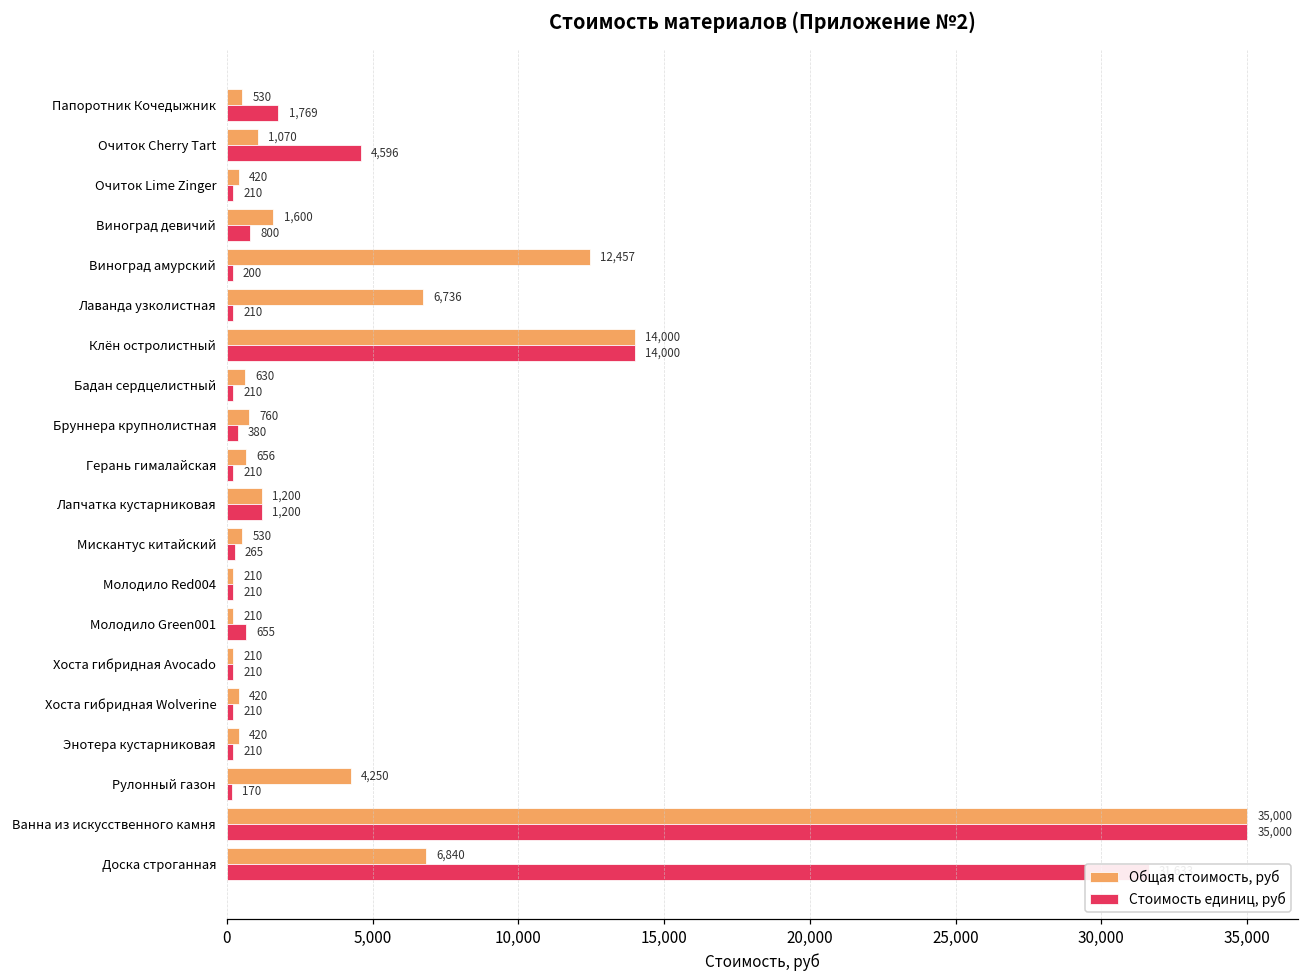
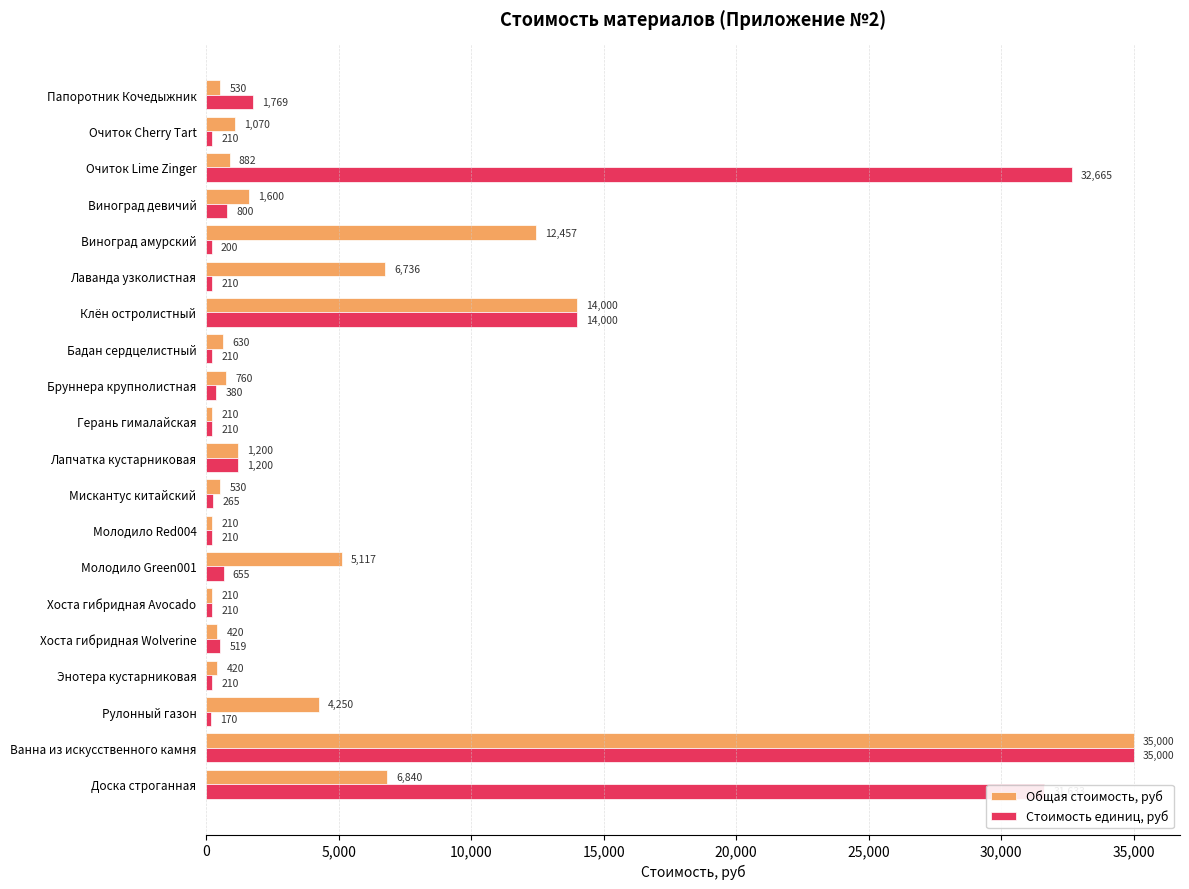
  {
    "Общая стоимость, руб": {
      "Папоротник Кочедыжник": "530",
      "Очиток Cherry Tart": "1,070",
-     "Очиток Lime Zinger": "420",
+     "Очиток Lime Zinger": "882",
      "Виноград девичий": "1,600",
      "Виноград амурский": "12,457",
      "Лаванда узколистная": "6,736",
      "Клён остролистный": "14,000",
      "Бадан сердцелистный": "630",
      "Бруннера крупнолистная": "760",
-     "Герань гималайская": "656",
+     "Герань гималайская": "210",
      "Лапчатка кустарниковая": "1,200",
      "Мискантус китайский": "530",
      "Молодило Red004": "210",
-     "Молодило Green001": "210",
+     "Молодило Green001": "5,117",
      "Хоста гибридная Avocado": "210",
      "Хоста гибридная Wolverine": "420",
      "Энотера кустарниковая": "420",
      "Рулонный газон": "4,250",
      "Ванна из искусственного камня": "35,000",
      "Доска строганная": "6,840"
    },
    "Стоимость единиц, руб": {
      "Папоротник Кочедыжник": "1,769",
-     "Очиток Cherry Tart": "4,596",
-     "Очиток Lime Zinger": "210",
+     "Очиток Cherry Tart": "210",
+     "Очиток Lime Zinger": "32,665",
      "Виноград девичий": "800",
      "Виноград амурский": "200",
      "Лаванда узколистная": "210",
      "Клён остролистный": "14,000",
      "Бадан сердцелистный": "210",
      "Бруннера крупнолистная": "380",
      "Герань гималайская": "210",
      "Лапчатка кустарниковая": "1,200",
      "Мискантус китайский": "265",
      "Молодило Red004": "210",
      "Молодило Green001": "655",
      "Хоста гибридная Avocado": "210",
-     "Хоста гибридная Wolverine": "210",
+     "Хоста гибридная Wolverine": "519",
      "Энотера кустарниковая": "210",
      "Рулонный газон": "170",
      "Ванна из искусственного камня": "35,000"
    }
  }
